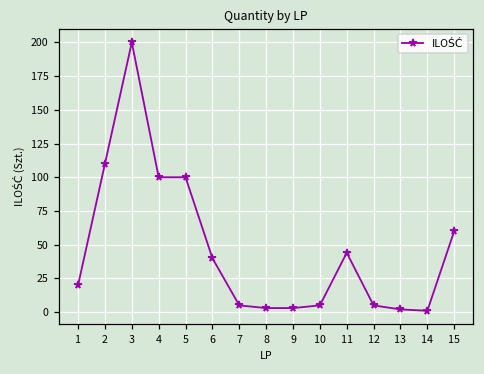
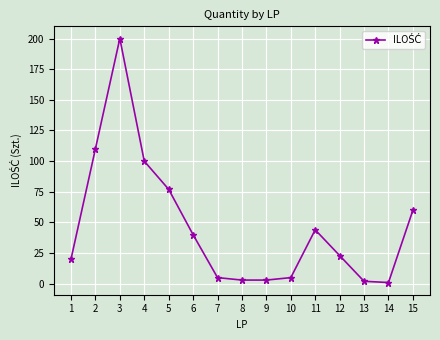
  {
    "1": 20,
    "2": 110,
    "3": 200,
    "4": 100,
-   "5": 100,
+   "5": 77,
    "6": 40,
    "7": 5,
    "8": 3,
    "9": 3,
    "10": 5,
    "11": 44,
-   "12": 5,
+   "12": 23,
    "13": 2,
    "14": 1,
    "15": 60
  }
